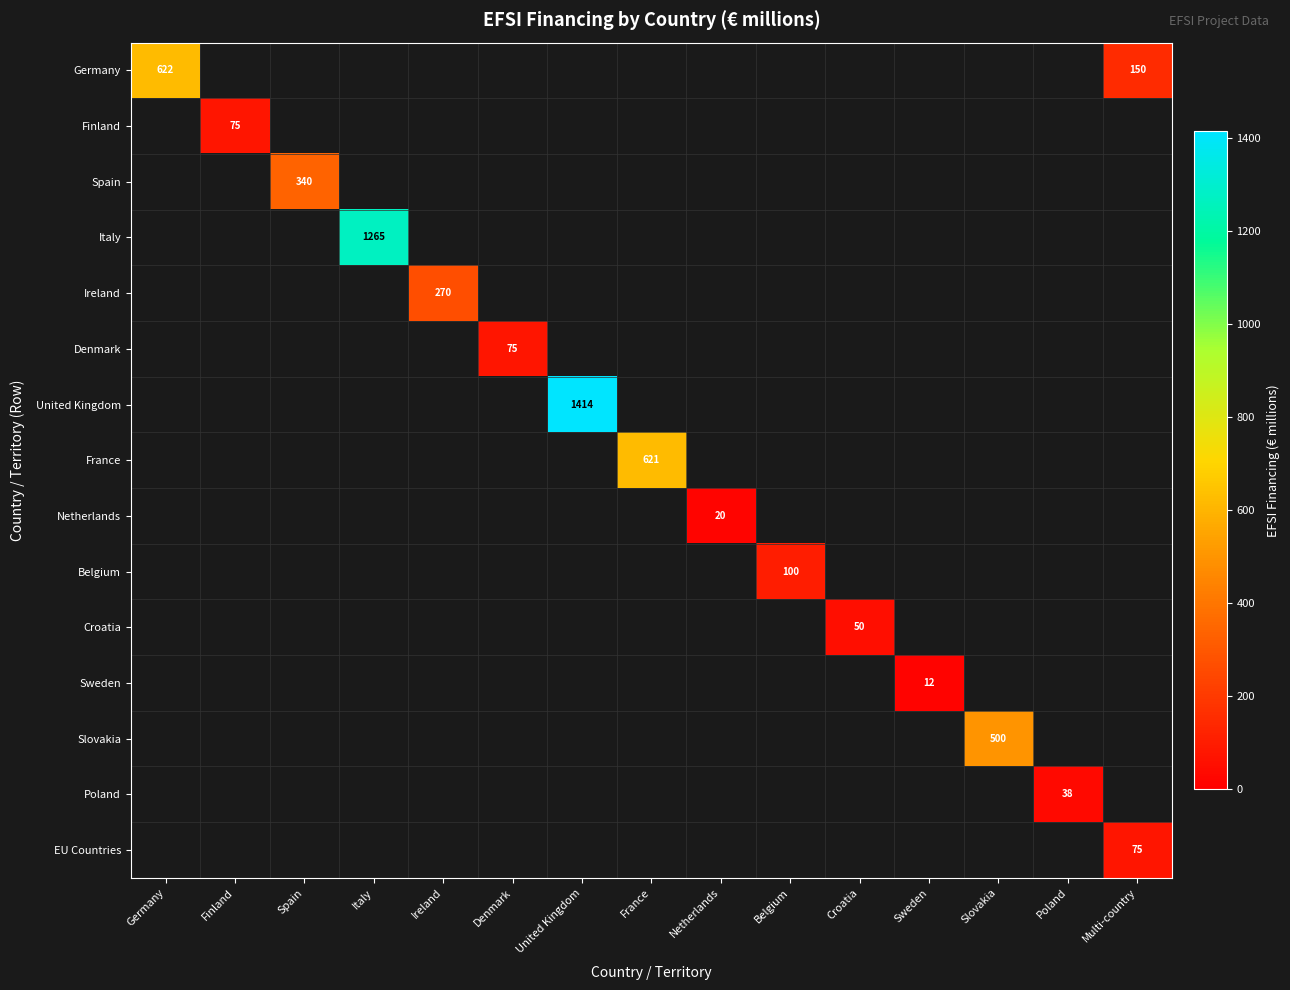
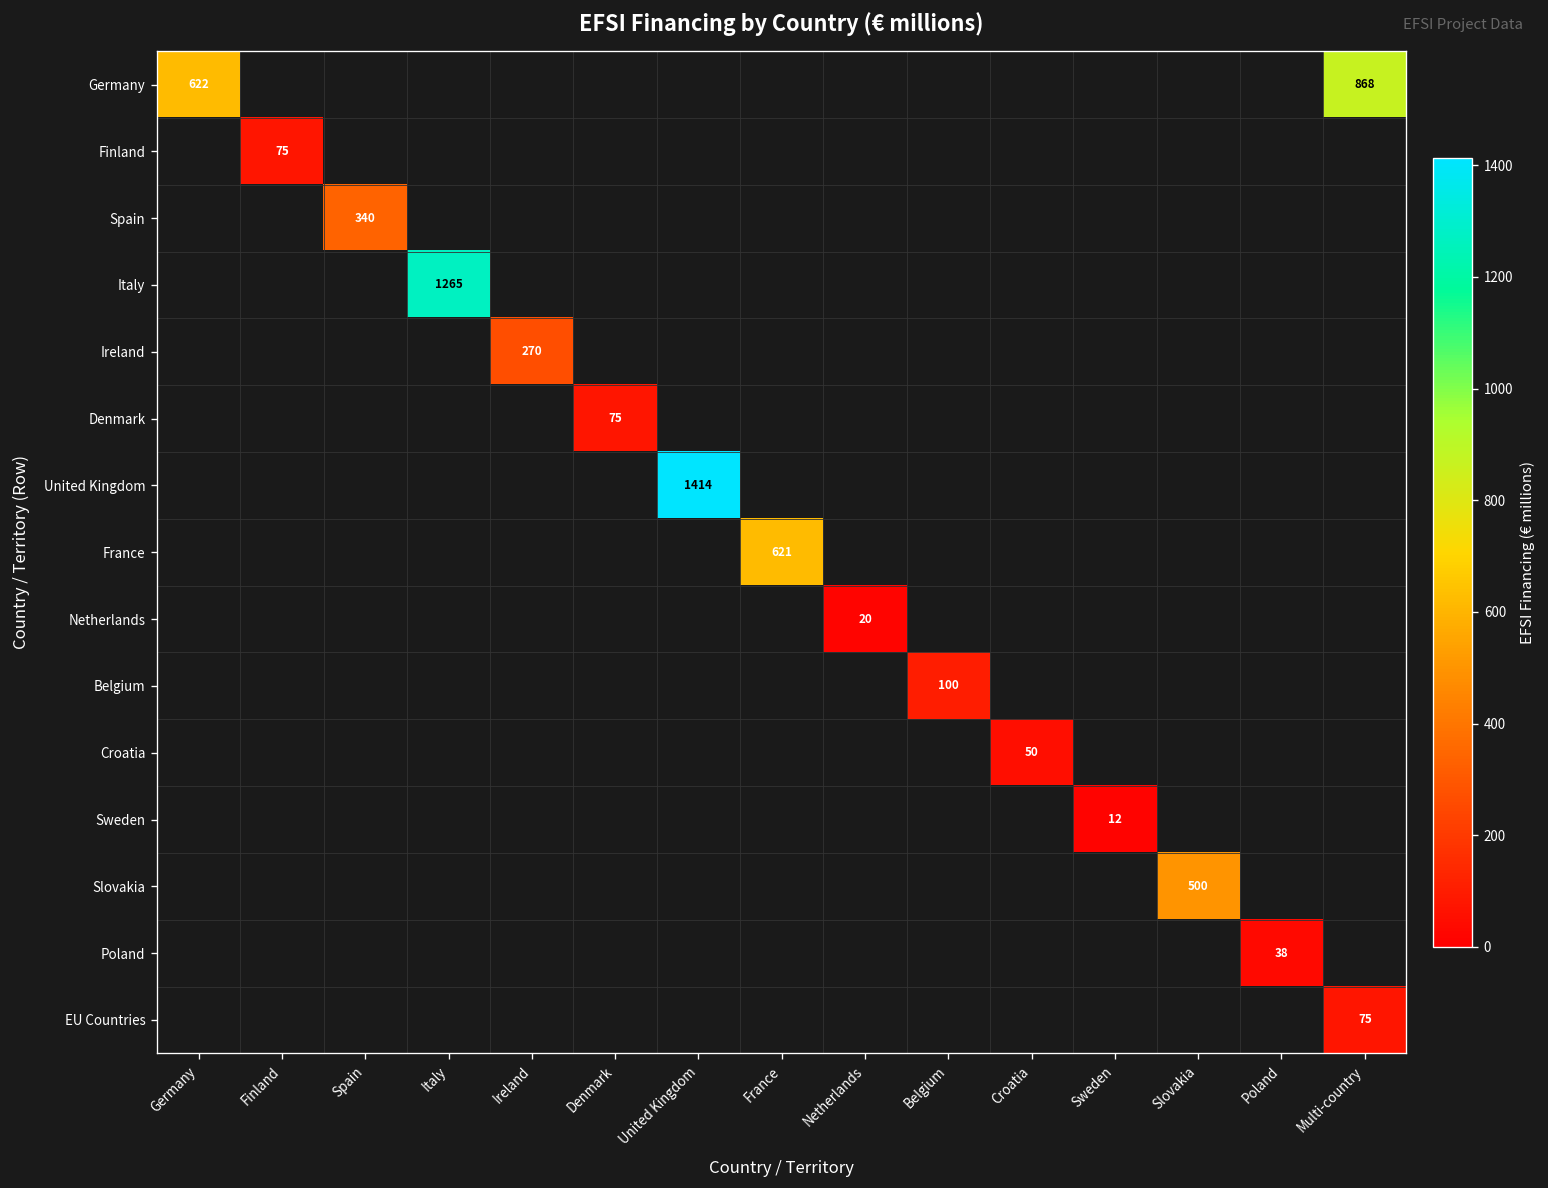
  {
    "Germany": {
      "Germany": 622,
-     "Multi-country": 150
+     "Multi-country": 868
    },
    "Finland": {
      "Finland": 75
    },
    "Spain": {
      "Spain": 340
    },
    "Italy": {
      "Italy": 1265
    },
    "Ireland": {
      "Ireland": 270
    },
    "Denmark": {
      "Denmark": 75
    },
    "United Kingdom": {
      "United Kingdom": 1414
    },
    "France": {
      "France": 621
    },
    "Netherlands": {
      "Netherlands": 20
    },
    "Belgium": {
      "Belgium": 100
    },
    "Croatia": {
      "Croatia": 50
    },
    "Sweden": {
      "Sweden": 12
    },
    "Slovakia": {
      "Slovakia": 500
    },
    "Poland": {
      "Poland": 38
    },
    "EU Countries": {
      "Multi-country": 75
    }
  }
